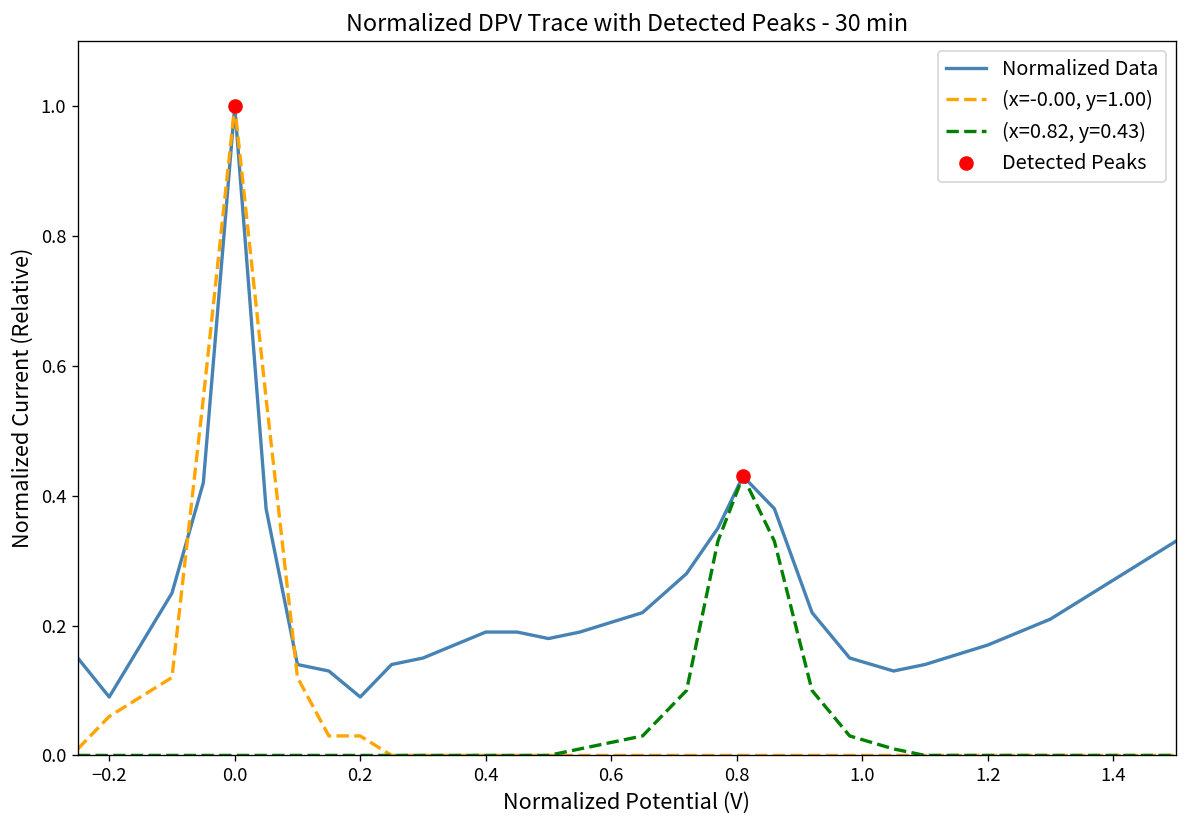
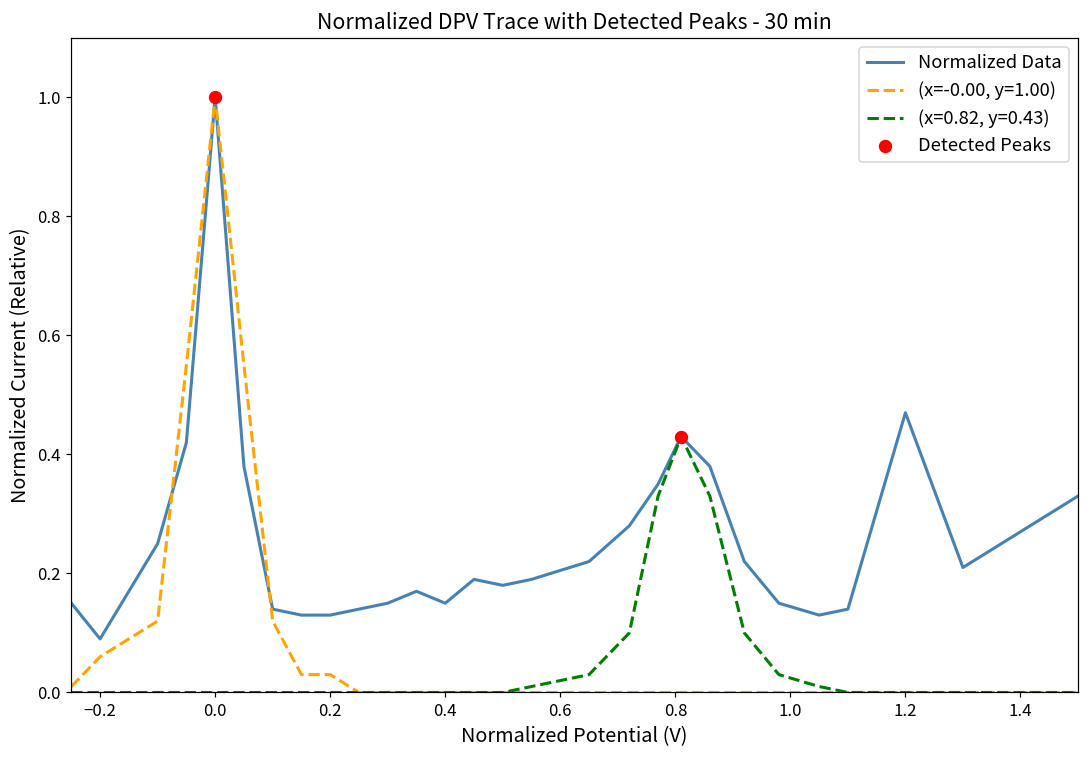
  {
    "Normalized Data": {
      "−0.2": 0.09,
-     "0.2": 0.09,
-     "0.4": 0.19,
-     "1.2": 0.17,
+     "0.2": 0.13,
+     "0.4": 0.15,
+     "1.2": 0.47,
      "1.4": 0.27
    },
    "(x=-0.00, y=1.00)": {
      "−0.2": 0.06,
      "0.2": 0.03
    },
    "(x=0.82, y=0.43)": {
      "−0.2": 0.00,
      "0.0": 0.00,
      "0.2": 0.00
    }
  }
